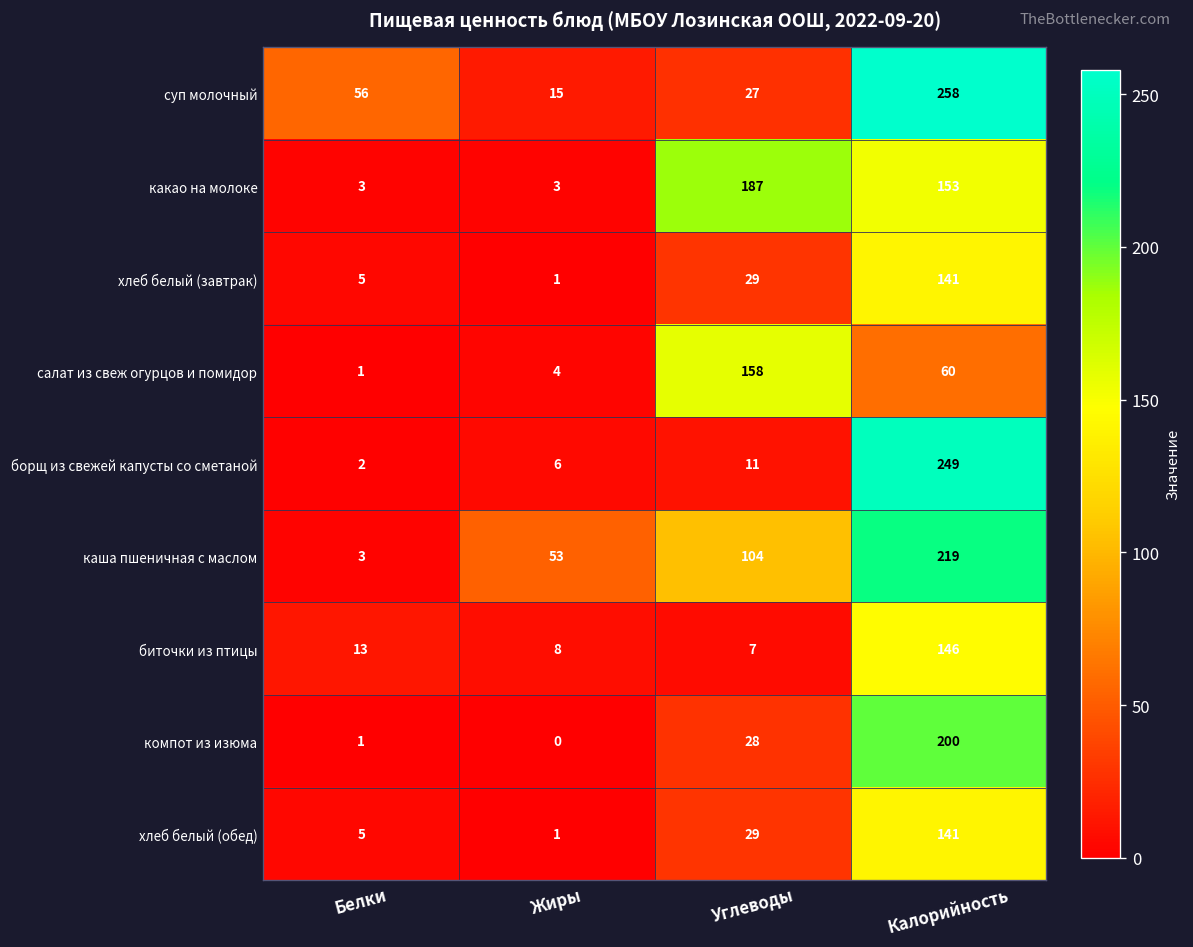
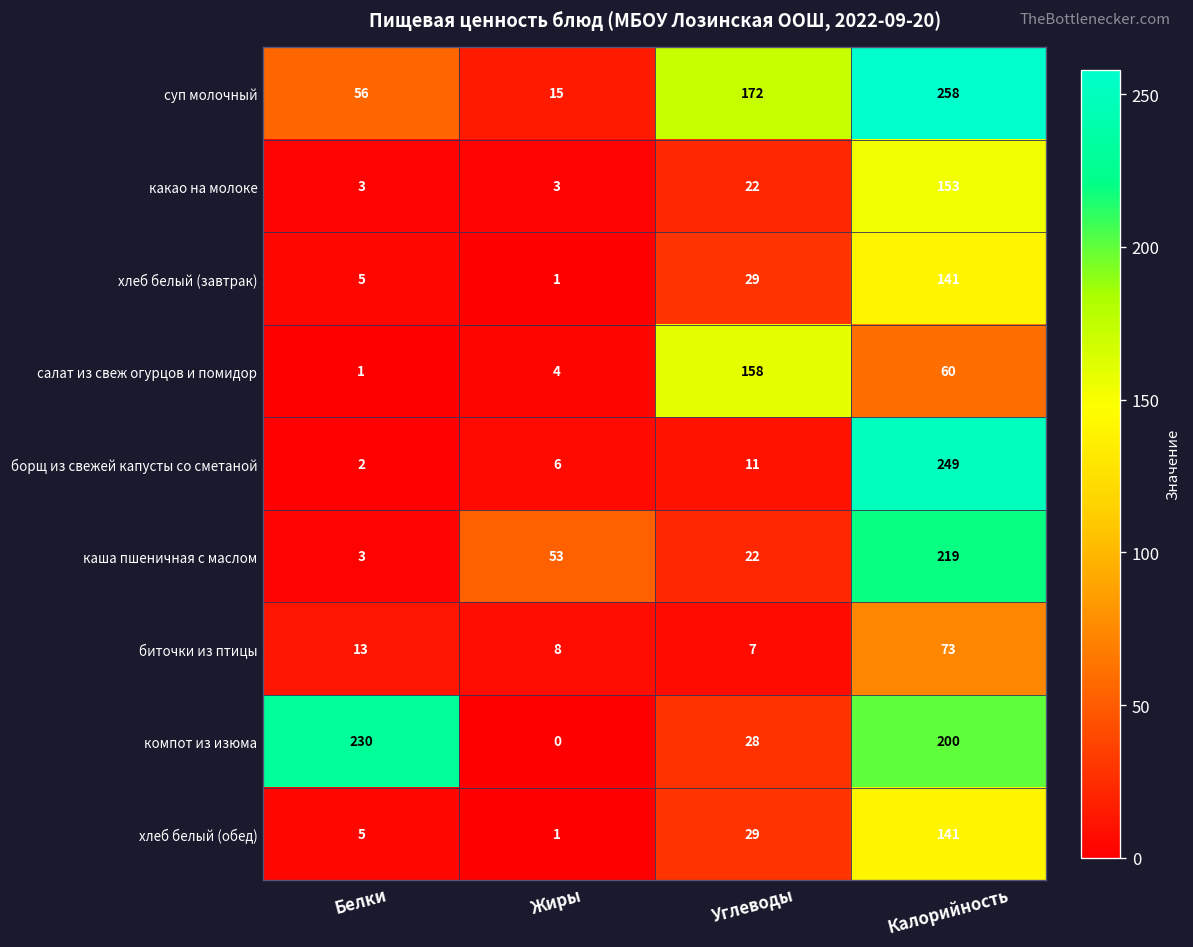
  {
    "суп молочный": {
      "Белки": 56,
      "Жиры": 15,
-     "Углеводы": 27,
+     "Углеводы": 172,
      "Калорийность": 258
    },
    "какао на молоке": {
      "Белки": 3,
      "Жиры": 3,
-     "Углеводы": 187,
+     "Углеводы": 22,
      "Калорийность": 153
    },
    "хлеб белый (завтрак)": {
      "Белки": 5,
      "Жиры": 1,
      "Углеводы": 29,
      "Калорийность": 141
    },
    "салат из свеж огурцов и помидор": {
      "Белки": 1,
      "Жиры": 4,
      "Углеводы": 158,
      "Калорийность": 60
    },
    "борщ из свежей капусты со сметаной": {
      "Белки": 2,
      "Жиры": 6,
      "Углеводы": 11,
      "Калорийность": 249
    },
    "каша пшеничная с маслом": {
      "Белки": 3,
      "Жиры": 53,
-     "Углеводы": 104,
+     "Углеводы": 22,
      "Калорийность": 219
    },
    "биточки из птицы": {
      "Белки": 13,
      "Жиры": 8,
      "Углеводы": 7,
-     "Калорийность": 146
+     "Калорийность": 73
    },
    "компот из изюма": {
-     "Белки": 1,
+     "Белки": 230,
      "Жиры": 0,
      "Углеводы": 28,
      "Калорийность": 200
    },
    "хлеб белый (обед)": {
      "Белки": 5,
      "Жиры": 1,
      "Углеводы": 29,
      "Калорийность": 141
    }
  }
